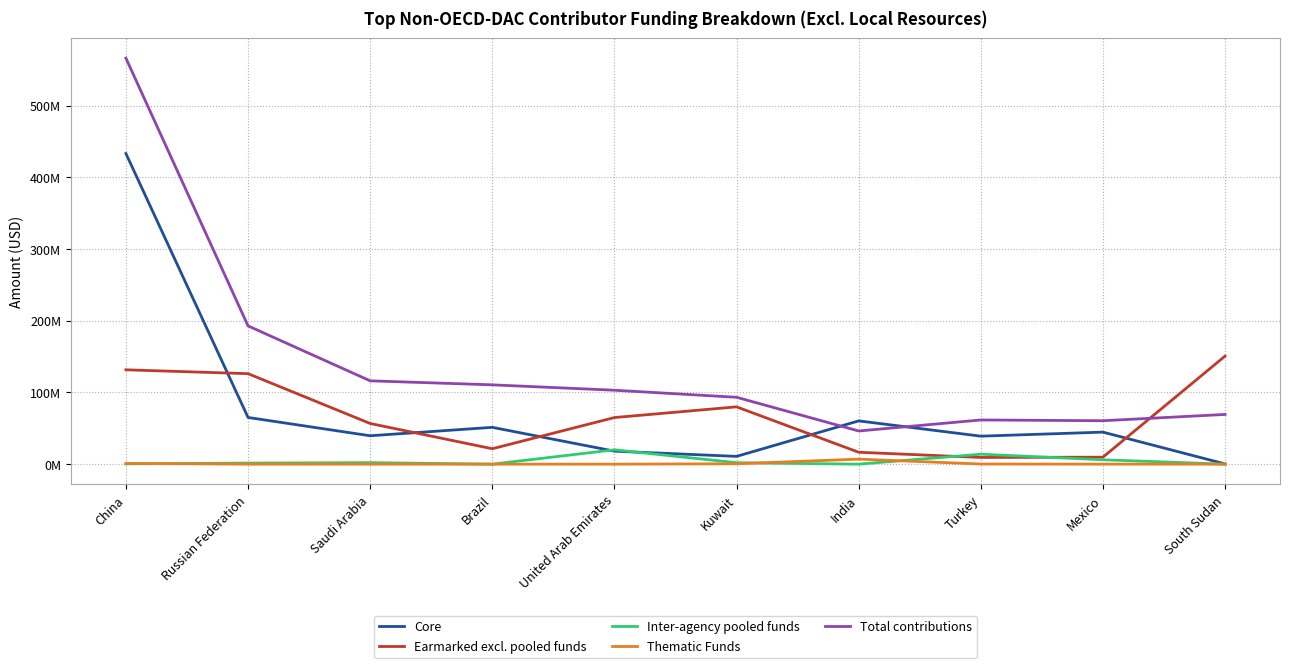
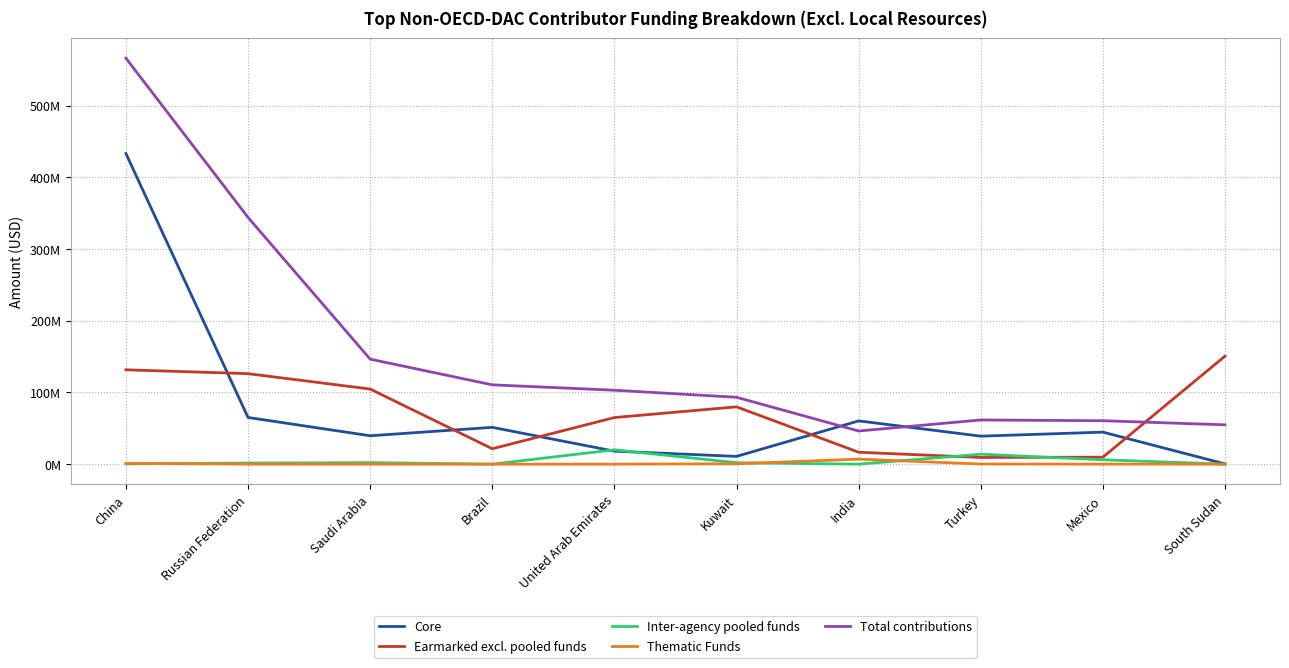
  {
    "Core": {
      "China": 430000000,
      "Russian Federation": 70000000,
      "Saudi Arabia": 40000000,
      "Brazil": 50000000,
      "Kuwait": 10000000,
      "India": 60000000,
      "Turkey": 40000000,
      "Mexico": 40000000
    },
    "Earmarked excl. pooled funds": {
      "China": 130000000,
      "Russian Federation": 130000000,
-     "Saudi Arabia": 60000000,
+     "Saudi Arabia": 100000000,
      "Brazil": 20000000,
      "United Arab Emirates": 60000000,
      "Kuwait": 80000000,
      "India": 20000000,
      "Turkey": 10000000,
      "Mexico": 10000000,
      "South Sudan": 150000000
    },
    "Inter-agency pooled funds": {
      "India": 0,
      "Turkey": 10000000,
      "Mexico": 10000000
    },
    "Thematic Funds": {
      "United Arab Emirates": 0,
      "India": 10000000,
      "Turkey": 0,
      "Mexico": 0
    },
    "Total contributions": {
      "China": 570000000,
-     "Russian Federation": 190000000,
-     "Saudi Arabia": 120000000,
+     "Russian Federation": 340000000,
+     "Saudi Arabia": 150000000,
      "Brazil": 110000000,
      "United Arab Emirates": 100000000,
      "Kuwait": 90000000,
      "India": 50000000,
      "Turkey": 60000000,
      "Mexico": 60000000,
-     "South Sudan": 70000000
+     "South Sudan": 50000000
    }
  }
